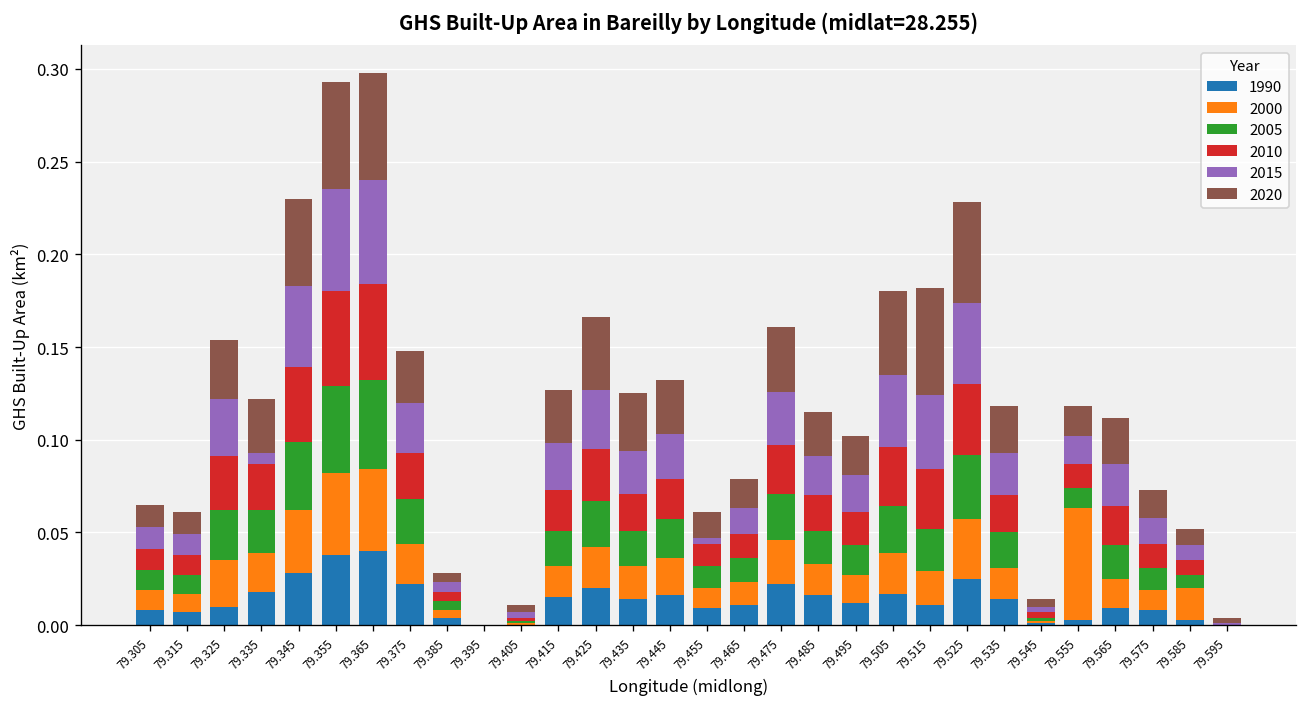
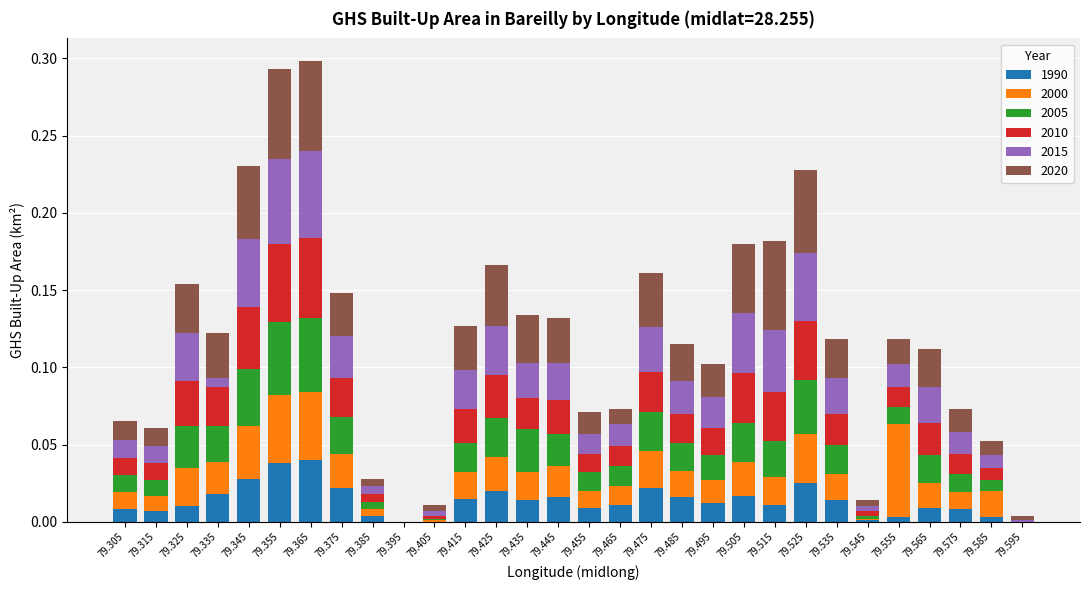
  {
    "1990": {
      "79.305": 0.008,
      "79.315": 0.007,
      "79.325": 0.010,
      "79.335": 0.018,
      "79.345": 0.028,
      "79.355": 0.038,
      "79.365": 0.040,
      "79.375": 0.022,
      "79.385": 0.004,
      "79.395": 0.000,
      "79.405": 0.000,
      "79.415": 0.015,
      "79.425": 0.020,
      "79.435": 0.014,
      "79.445": 0.016,
      "79.455": 0.009,
      "79.465": 0.011,
      "79.475": 0.022,
      "79.485": 0.016,
      "79.495": 0.012,
      "79.505": 0.017,
      "79.515": 0.011,
      "79.525": 0.025,
      "79.535": 0.014,
      "79.555": 0.003,
      "79.565": 0.009,
      "79.575": 0.008,
      "79.585": 0.003,
      "79.595": 0.000
    },
    "2000": {
      "79.305": 0.011,
      "79.315": 0.010,
      "79.325": 0.025,
      "79.335": 0.021,
      "79.345": 0.034,
      "79.355": 0.044,
      "79.365": 0.044,
      "79.375": 0.022,
      "79.385": 0.004,
      "79.395": 0.000,
      "79.415": 0.017,
      "79.425": 0.022,
      "79.435": 0.018,
      "79.445": 0.020,
      "79.455": 0.011,
      "79.465": 0.012,
      "79.475": 0.024,
      "79.485": 0.017,
      "79.495": 0.015,
      "79.505": 0.022,
      "79.515": 0.018,
      "79.525": 0.032,
      "79.535": 0.017,
      "79.555": 0.060,
      "79.565": 0.016,
      "79.575": 0.011,
      "79.585": 0.017,
      "79.595": 0.000
    },
    "2005": {
      "79.305": 0.011,
      "79.315": 0.010,
      "79.325": 0.027,
      "79.335": 0.023,
      "79.345": 0.037,
      "79.355": 0.047,
      "79.365": 0.048,
      "79.375": 0.024,
      "79.385": 0.005,
      "79.395": 0.000,
      "79.415": 0.019,
      "79.425": 0.025,
-     "79.435": 0.019,
+     "79.435": 0.028,
      "79.445": 0.021,
      "79.455": 0.012,
      "79.465": 0.013,
      "79.475": 0.025,
      "79.485": 0.018,
      "79.495": 0.016,
      "79.505": 0.025,
      "79.515": 0.023,
      "79.525": 0.035,
      "79.535": 0.019,
      "79.545": 0.002,
      "79.555": 0.011,
      "79.565": 0.018,
      "79.575": 0.012,
      "79.585": 0.007,
      "79.595": 0.000
    },
    "2010": {
      "79.305": 0.011,
      "79.315": 0.011,
      "79.325": 0.029,
      "79.335": 0.025,
      "79.345": 0.040,
      "79.355": 0.051,
      "79.365": 0.052,
      "79.375": 0.025,
      "79.385": 0.005,
      "79.395": 0.000,
      "79.405": 0.002,
      "79.415": 0.022,
      "79.425": 0.028,
      "79.435": 0.020,
      "79.445": 0.022,
      "79.455": 0.012,
      "79.465": 0.013,
      "79.475": 0.026,
      "79.485": 0.019,
      "79.495": 0.018,
      "79.505": 0.032,
      "79.515": 0.032,
      "79.525": 0.038,
      "79.535": 0.020,
      "79.545": 0.003,
      "79.555": 0.013,
      "79.565": 0.021,
      "79.575": 0.013,
      "79.585": 0.008,
      "79.595": 0.000
    },
    "2015": {
      "79.305": 0.012,
      "79.315": 0.011,
      "79.325": 0.031,
      "79.335": 0.006,
      "79.345": 0.044,
      "79.355": 0.055,
      "79.365": 0.056,
      "79.375": 0.027,
      "79.385": 0.005,
      "79.395": 0.000,
      "79.405": 0.003,
      "79.415": 0.025,
      "79.425": 0.032,
      "79.435": 0.023,
      "79.445": 0.024,
-     "79.455": 0.003,
+     "79.455": 0.013,
      "79.465": 0.014,
      "79.475": 0.029,
      "79.485": 0.021,
      "79.495": 0.020,
      "79.505": 0.039,
      "79.515": 0.040,
      "79.525": 0.044,
      "79.535": 0.023,
      "79.545": 0.003,
      "79.555": 0.015,
      "79.565": 0.023,
      "79.575": 0.014,
      "79.585": 0.008
    },
    "2020": {
      "79.305": 0.012,
      "79.315": 0.012,
      "79.325": 0.032,
      "79.335": 0.029,
      "79.345": 0.047,
      "79.355": 0.058,
      "79.365": 0.058,
      "79.375": 0.028,
      "79.385": 0.005,
      "79.395": 0.000,
      "79.405": 0.004,
      "79.415": 0.029,
      "79.425": 0.039,
      "79.435": 0.031,
      "79.445": 0.029,
      "79.455": 0.014,
-     "79.465": 0.016,
+     "79.465": 0.010,
      "79.475": 0.035,
      "79.485": 0.024,
      "79.495": 0.021,
      "79.505": 0.045,
      "79.515": 0.058,
      "79.525": 0.054,
      "79.535": 0.025,
      "79.545": 0.004,
      "79.555": 0.016,
      "79.565": 0.025,
      "79.575": 0.015,
      "79.585": 0.009,
      "79.595": 0.003
    }
  }
